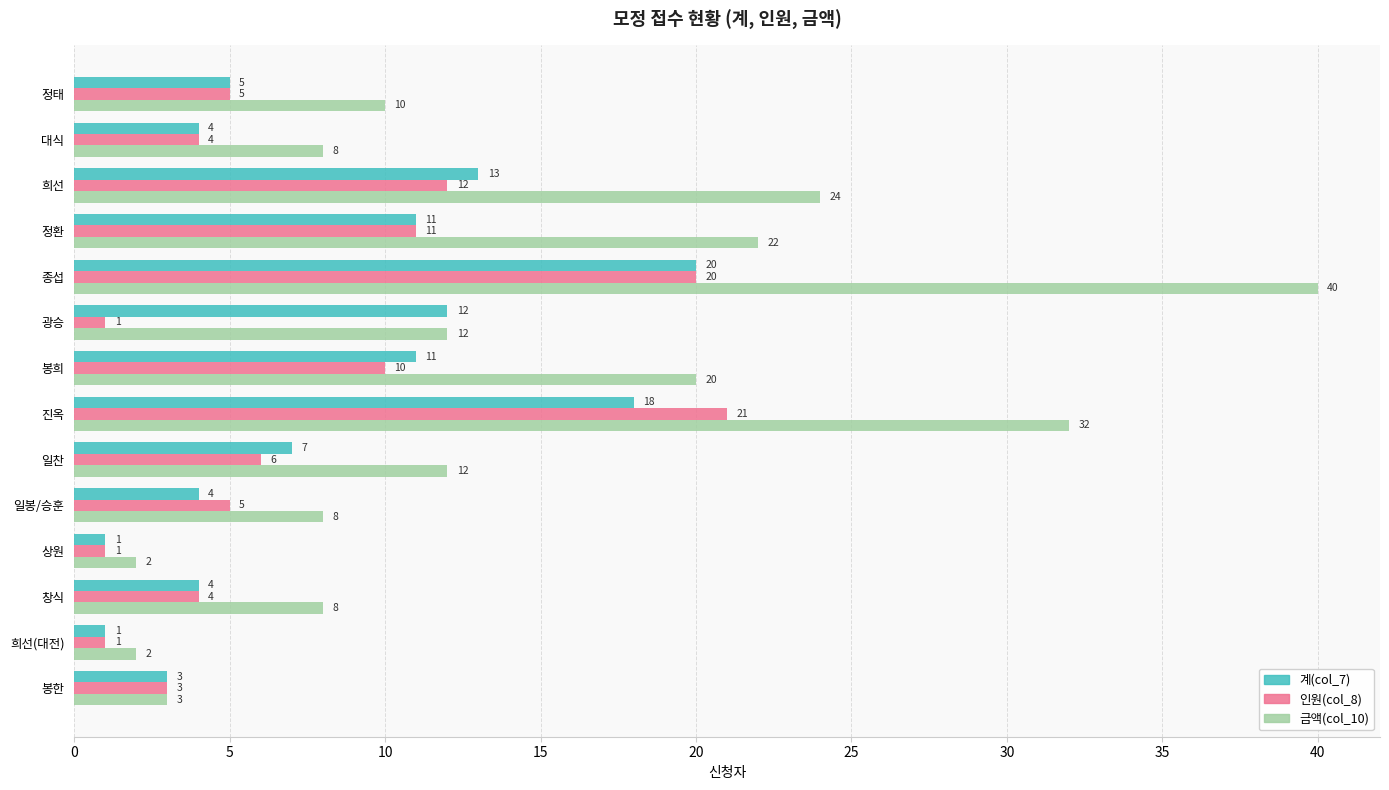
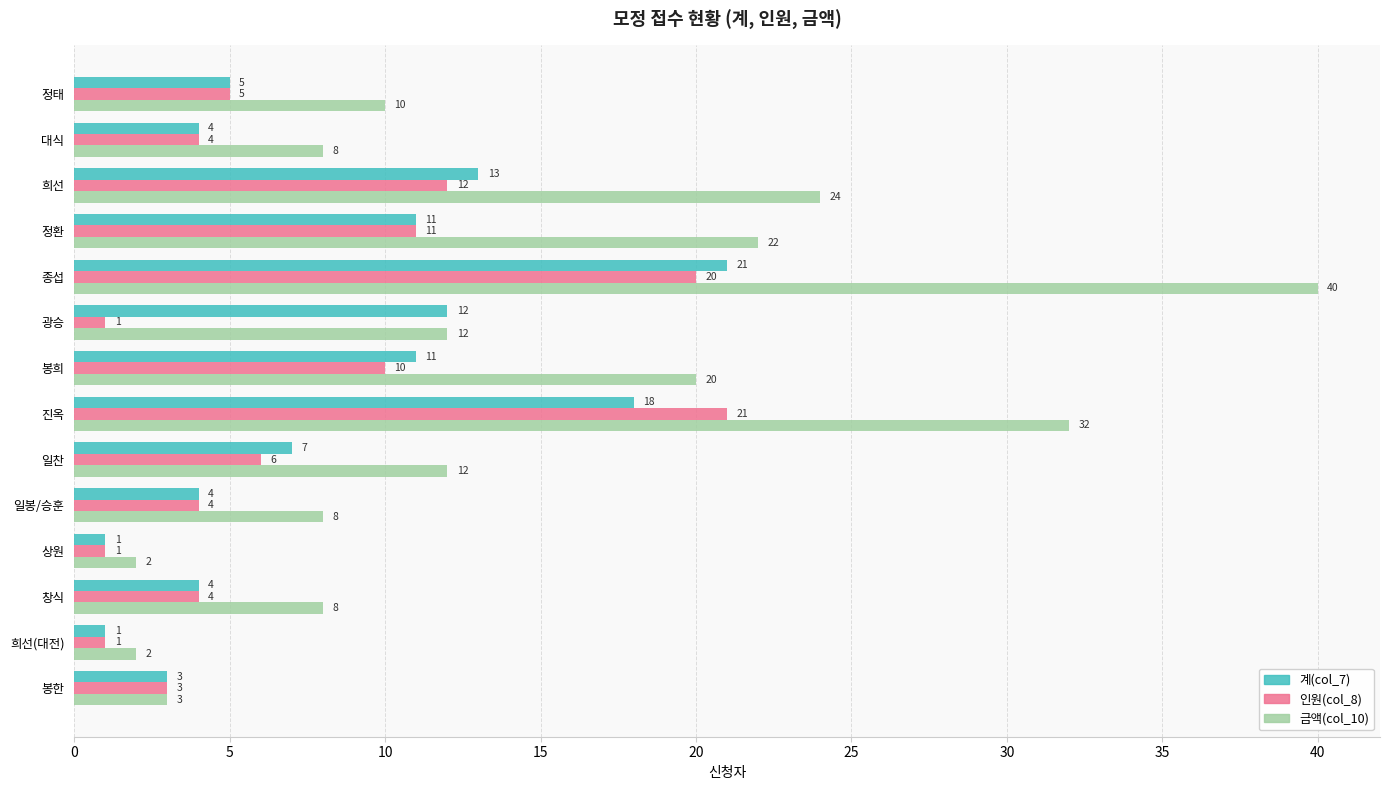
  {
    "계(col_7)": {
      "정태": 5,
      "대식": 4,
      "희선": 13,
      "정환": 11,
-     "종섭": 20,
+     "종섭": 21,
      "광승": 12,
      "봉희": 11,
      "진옥": 18,
      "일찬": 7,
      "일봉/승훈": 4,
      "상원": 1,
      "창식": 4,
      "희선(대전)": 1,
      "봉한": 3
    },
    "인원(col_8)": {
      "정태": 5,
      "대식": 4,
      "희선": 12,
      "정환": 11,
      "종섭": 20,
      "광승": 1,
      "봉희": 10,
      "진옥": 21,
      "일찬": 6,
-     "일봉/승훈": 5,
+     "일봉/승훈": 4,
      "상원": 1,
      "창식": 4,
      "희선(대전)": 1,
      "봉한": 3
    },
    "금액(col_10)": {
      "정태": 10,
      "대식": 8,
      "희선": 24,
      "정환": 22,
      "종섭": 40,
      "광승": 12,
      "봉희": 20,
      "진옥": 32,
      "일찬": 12,
      "일봉/승훈": 8,
      "상원": 2,
      "창식": 8,
      "희선(대전)": 2,
      "봉한": 3
    }
  }
